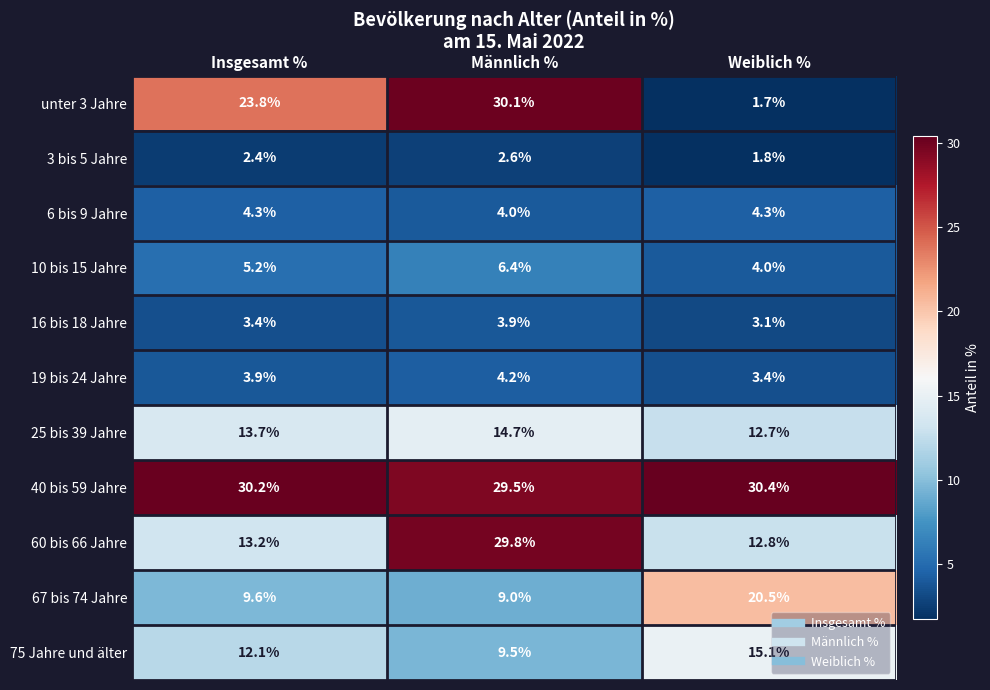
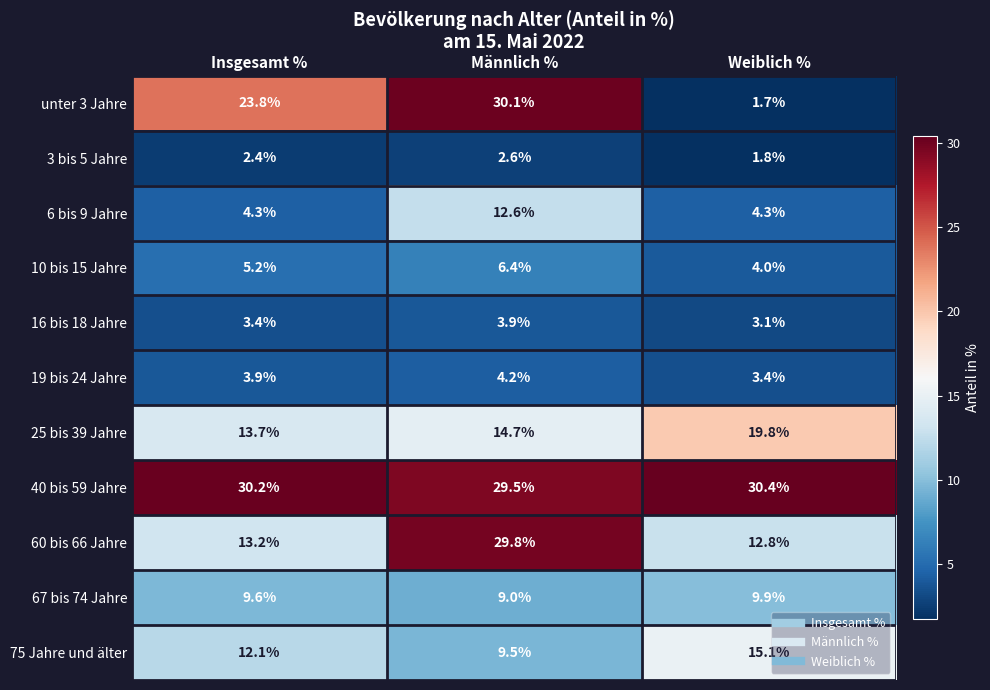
  {
    "unter 3 Jahre": {
      "Insgesamt %": "23.8%",
      "Männlich %": "30.1%",
      "Weiblich %": "1.7%"
    },
    "3 bis 5 Jahre": {
      "Insgesamt %": "2.4%",
      "Männlich %": "2.6%",
      "Weiblich %": "1.8%"
    },
    "6 bis 9 Jahre": {
      "Insgesamt %": "4.3%",
-     "Männlich %": "4.0%",
+     "Männlich %": "12.6%",
      "Weiblich %": "4.3%"
    },
    "10 bis 15 Jahre": {
      "Insgesamt %": "5.2%",
      "Männlich %": "6.4%",
      "Weiblich %": "4.0%"
    },
    "16 bis 18 Jahre": {
      "Insgesamt %": "3.4%",
      "Männlich %": "3.9%",
      "Weiblich %": "3.1%"
    },
    "19 bis 24 Jahre": {
      "Insgesamt %": "3.9%",
      "Männlich %": "4.2%",
      "Weiblich %": "3.4%"
    },
    "25 bis 39 Jahre": {
      "Insgesamt %": "13.7%",
      "Männlich %": "14.7%",
-     "Weiblich %": "12.7%"
+     "Weiblich %": "19.8%"
    },
    "40 bis 59 Jahre": {
      "Insgesamt %": "30.2%",
      "Männlich %": "29.5%",
      "Weiblich %": "30.4%"
    },
    "60 bis 66 Jahre": {
      "Insgesamt %": "13.2%",
      "Männlich %": "29.8%",
      "Weiblich %": "12.8%"
    },
    "67 bis 74 Jahre": {
      "Insgesamt %": "9.6%",
      "Männlich %": "9.0%",
-     "Weiblich %": "20.5%"
+     "Weiblich %": "9.9%"
    },
    "75 Jahre und älter": {
      "Insgesamt %": "12.1%",
      "Männlich %": "9.5%"
    }
  }
